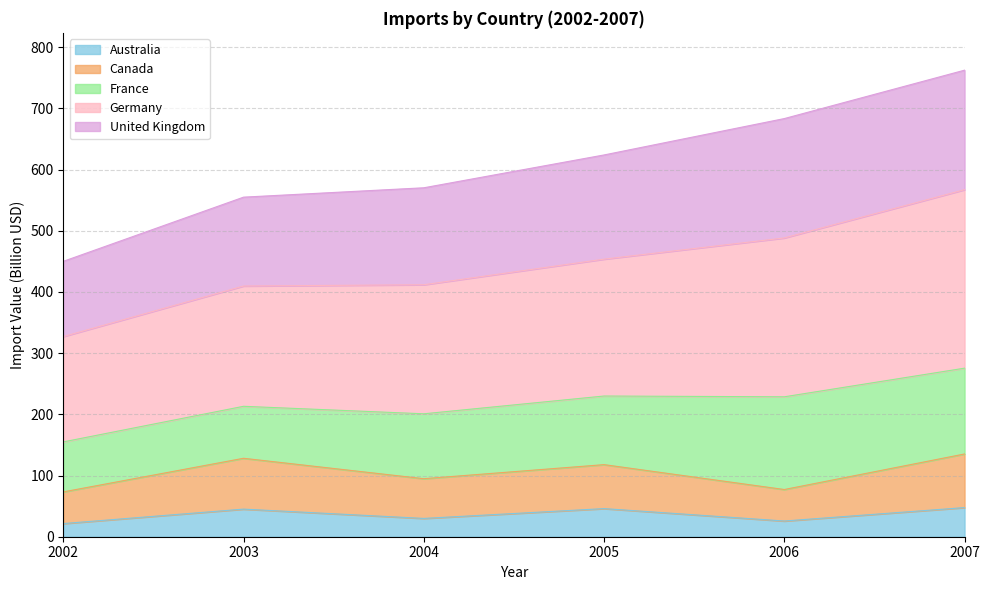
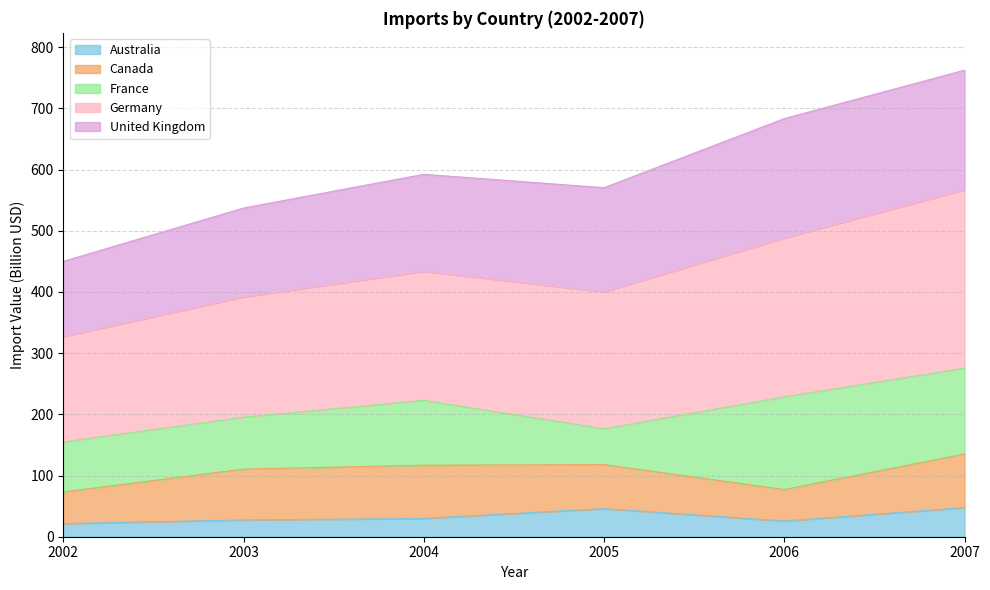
  {
    "Australia": {
      "2002": 20,
-     "2003": 50,
+     "2003": 30,
      "2004": 30,
      "2005": 50,
      "2006": 30,
      "2007": 50
    },
    "Canada": {
      "2002": 50,
      "2003": 80,
-     "2004": 60,
+     "2004": 90,
      "2005": 70,
      "2006": 50,
      "2007": 90
    },
    "France": {
      "2002": 80,
      "2003": 80,
      "2004": 110,
-     "2005": 110,
+     "2005": 60,
      "2006": 150,
      "2007": 140
    }
  }
